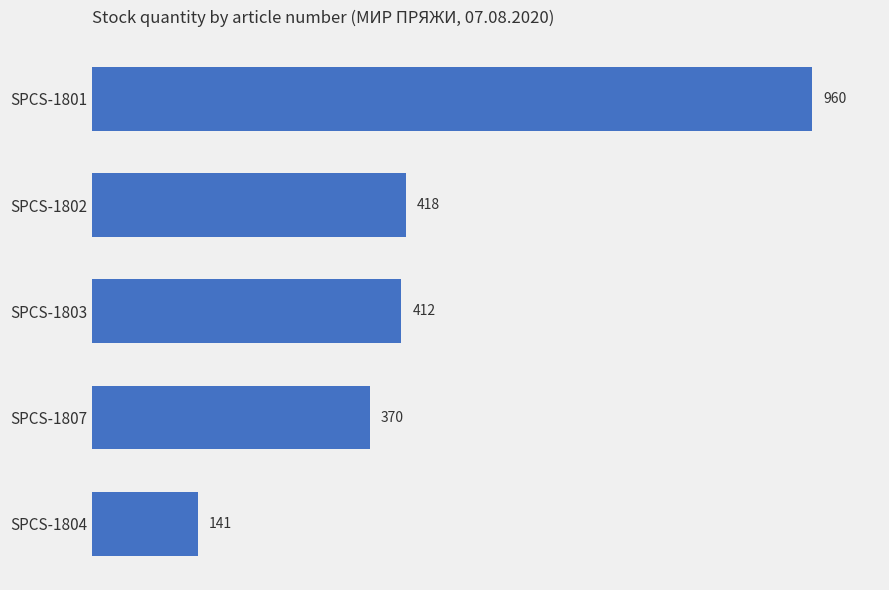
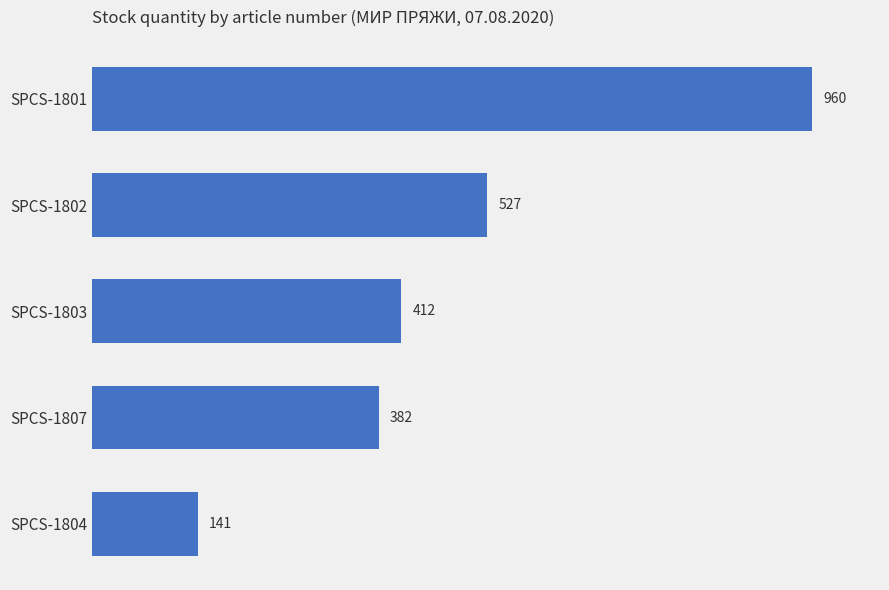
  {
    "SPCS-1801": 960,
-   "SPCS-1802": 418,
+   "SPCS-1802": 527,
    "SPCS-1803": 412,
-   "SPCS-1807": 370,
+   "SPCS-1807": 382,
    "SPCS-1804": 141
  }
